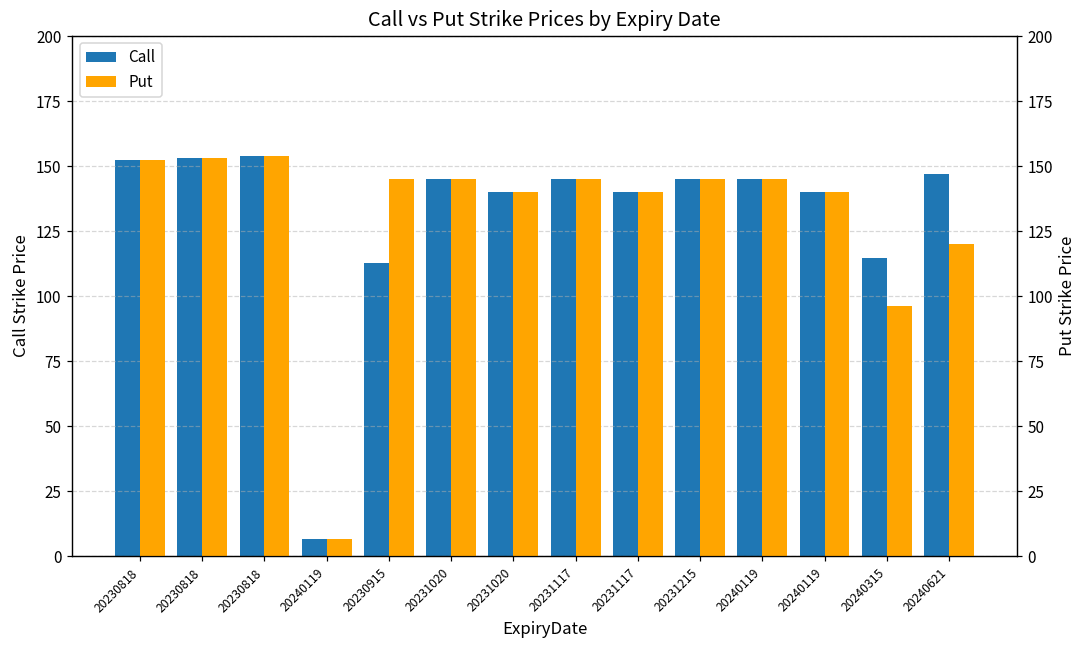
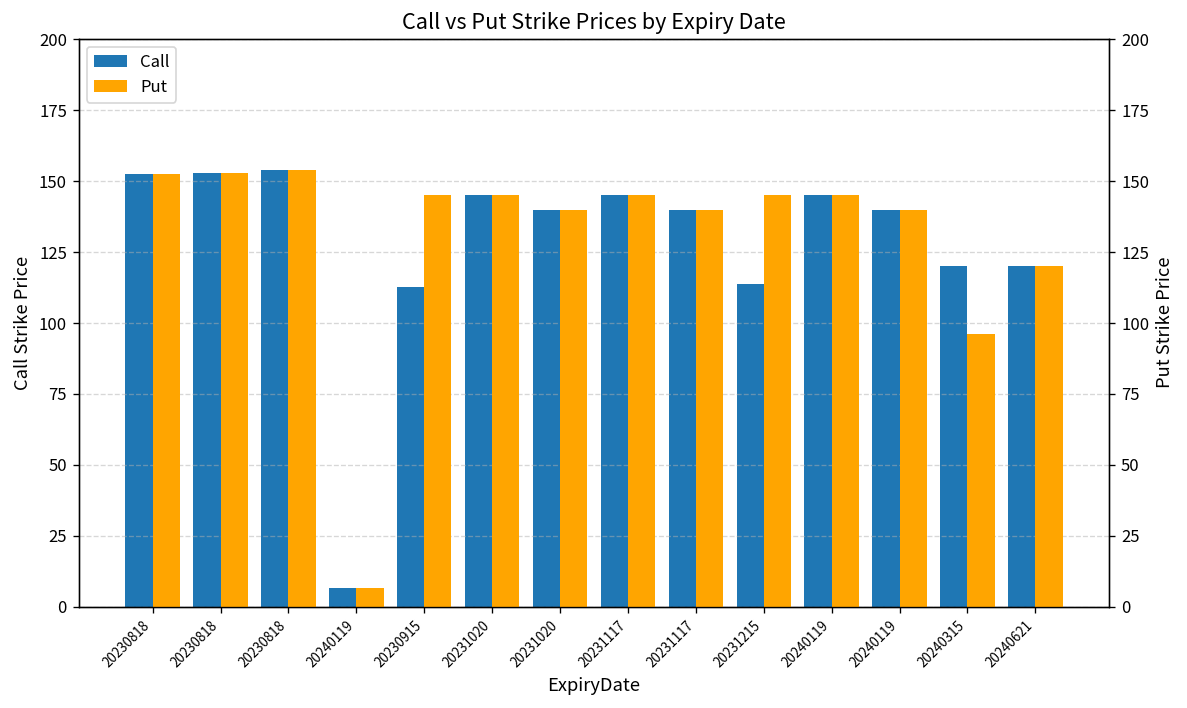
  {
    "Call": {
      "20230915": 113,
-     "20231215": 145,
-     "20240315": 115,
-     "20240621": 147
+     "20231215": 114,
+     "20240315": 120,
+     "20240621": 120
    },
    "Put": {
      "20230915": 145,
      "20231215": 145,
      "20240315": 96,
      "20240621": 120
    }
  }
